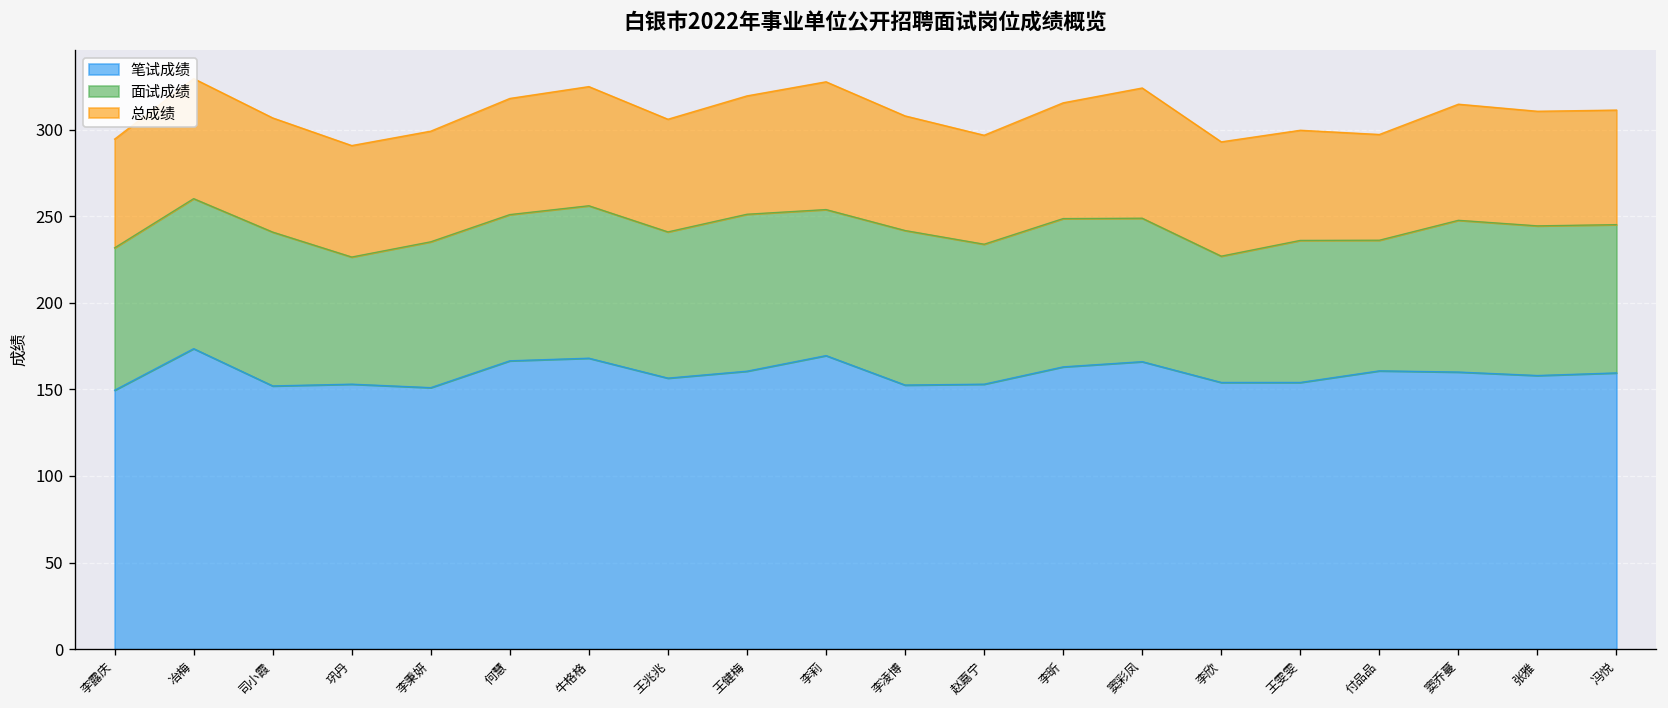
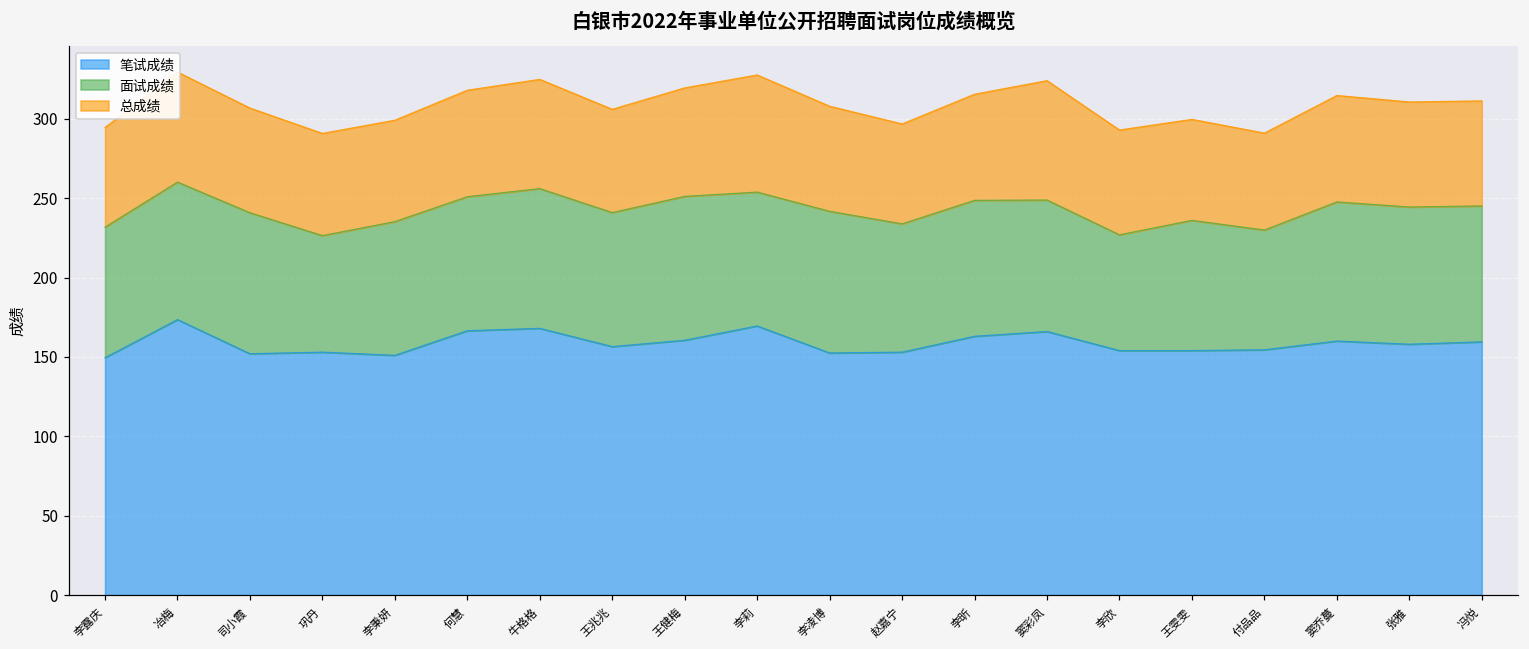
  {
    "笔试成绩": {
      "李露庆": 150,
      "冶梅": 174,
      "司小霞": 152,
      "巩丹": 153,
      "李秉妍": 151,
      "何慧": 167,
      "牛格格": 168,
      "王兆兆": 157,
      "王健梅": 161,
      "李莉": 170,
      "李凌博": 153,
      "赵嘉宁": 153,
      "李昕": 163,
      "窦彩凤": 166,
      "李欣": 154,
      "王雯雯": 154,
-     "付品品": 161,
+     "付品品": 155,
      "窦乔蔓": 160,
      "张雅": 158,
      "冯悦": 160
    },
    "面试成绩": {
      "李露庆": 82,
      "冶梅": 87,
      "司小霞": 89,
      "巩丹": 73,
      "李秉妍": 84,
      "何慧": 84,
      "牛格格": 88,
      "王兆兆": 84,
      "王健梅": 91,
      "李莉": 84,
      "李凌博": 89,
      "赵嘉宁": 81,
      "李昕": 86,
      "窦彩凤": 83,
      "李欣": 73,
      "王雯雯": 82,
      "付品品": 75,
      "窦乔蔓": 88,
      "张雅": 86,
      "冯悦": 86
    },
    "总成绩": {
      "李露庆": 63,
      "司小霞": 66,
      "巩丹": 64,
      "李秉妍": 64,
      "何慧": 67,
      "牛格格": 69,
      "王兆兆": 65,
      "王健梅": 68,
      "李莉": 74,
      "李凌博": 66,
      "赵嘉宁": 63,
      "李昕": 67,
      "窦彩凤": 75,
      "李欣": 66,
      "王雯雯": 64,
      "付品品": 61,
      "窦乔蔓": 67,
      "张雅": 66,
      "冯悦": 66
    }
  }
